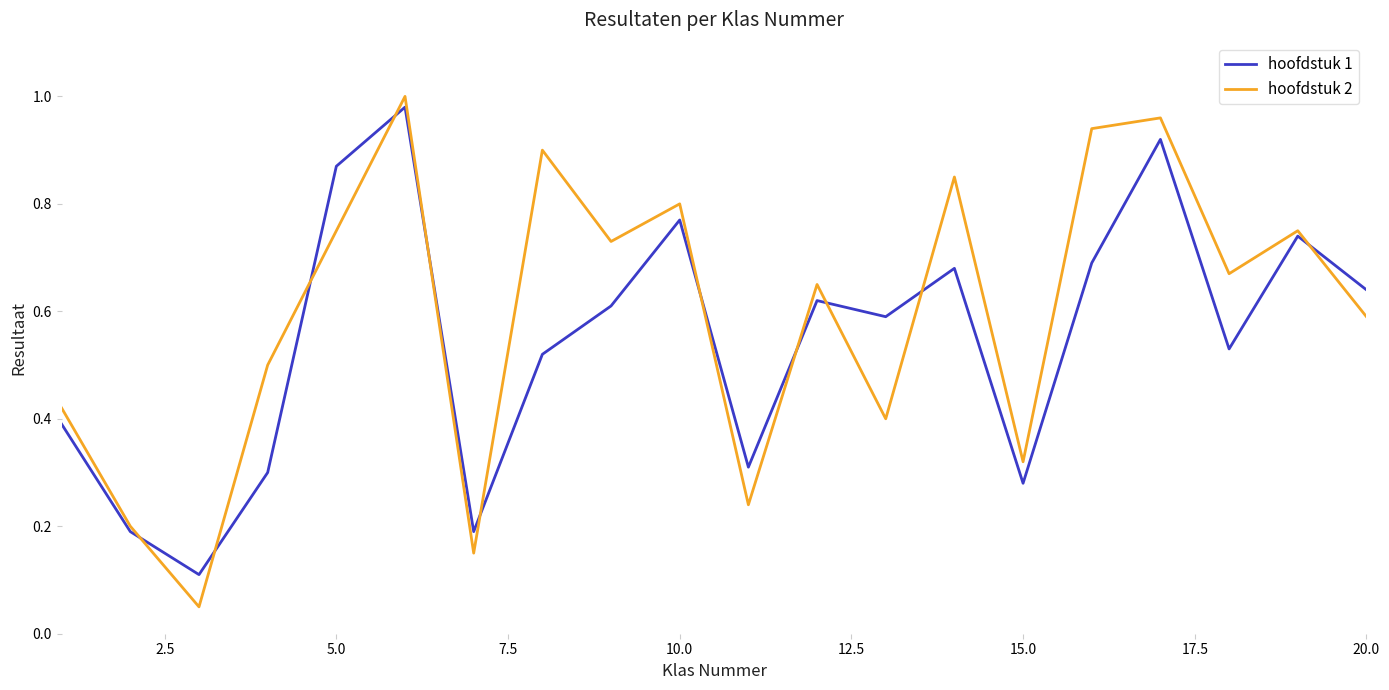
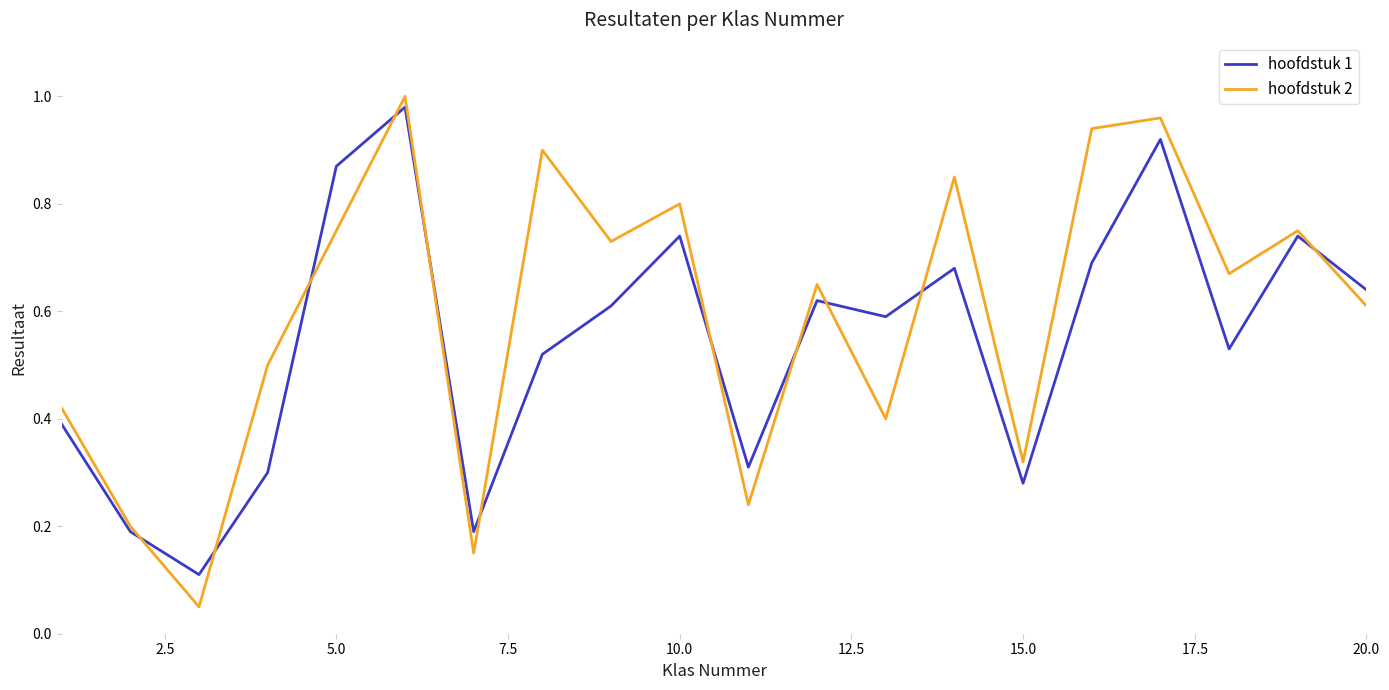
  {
    "hoofdstuk 1": {
      "5.0": 0.87,
-     "10.0": 0.77,
+     "10.0": 0.74,
      "15.0": 0.28,
      "20.0": 0.64
    },
    "hoofdstuk 2": {
      "5.0": 0.75,
      "10.0": 0.80,
      "15.0": 0.32,
-     "20.0": 0.59
+     "20.0": 0.61
    }
  }
